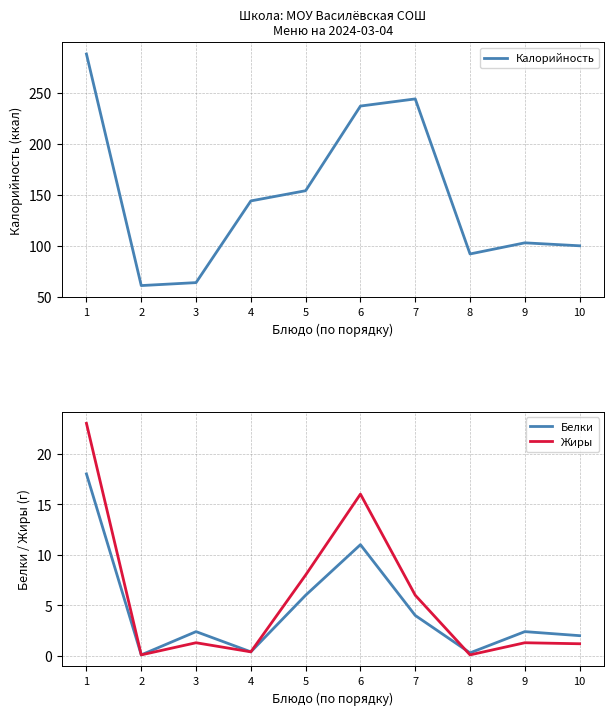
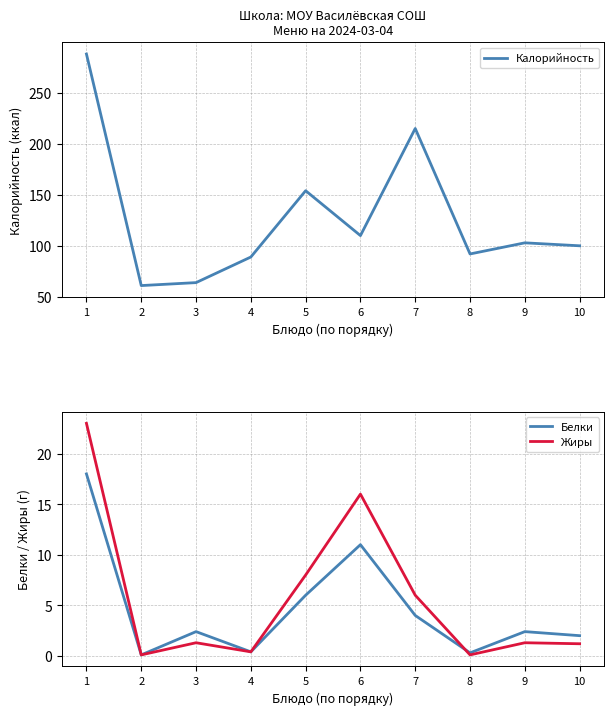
  {
    "Школа: МОУ Василёвская СОШ Меню на 2024-03-04": {
      "1": 288,
      "2": 61,
      "3": 64,
-     "4": 144,
+     "4": 89,
      "5": 154,
-     "6": 237,
-     "7": 244,
+     "6": 110,
+     "7": 215,
      "8": 92,
      "9": 103,
      "10": 100
    }
  }
